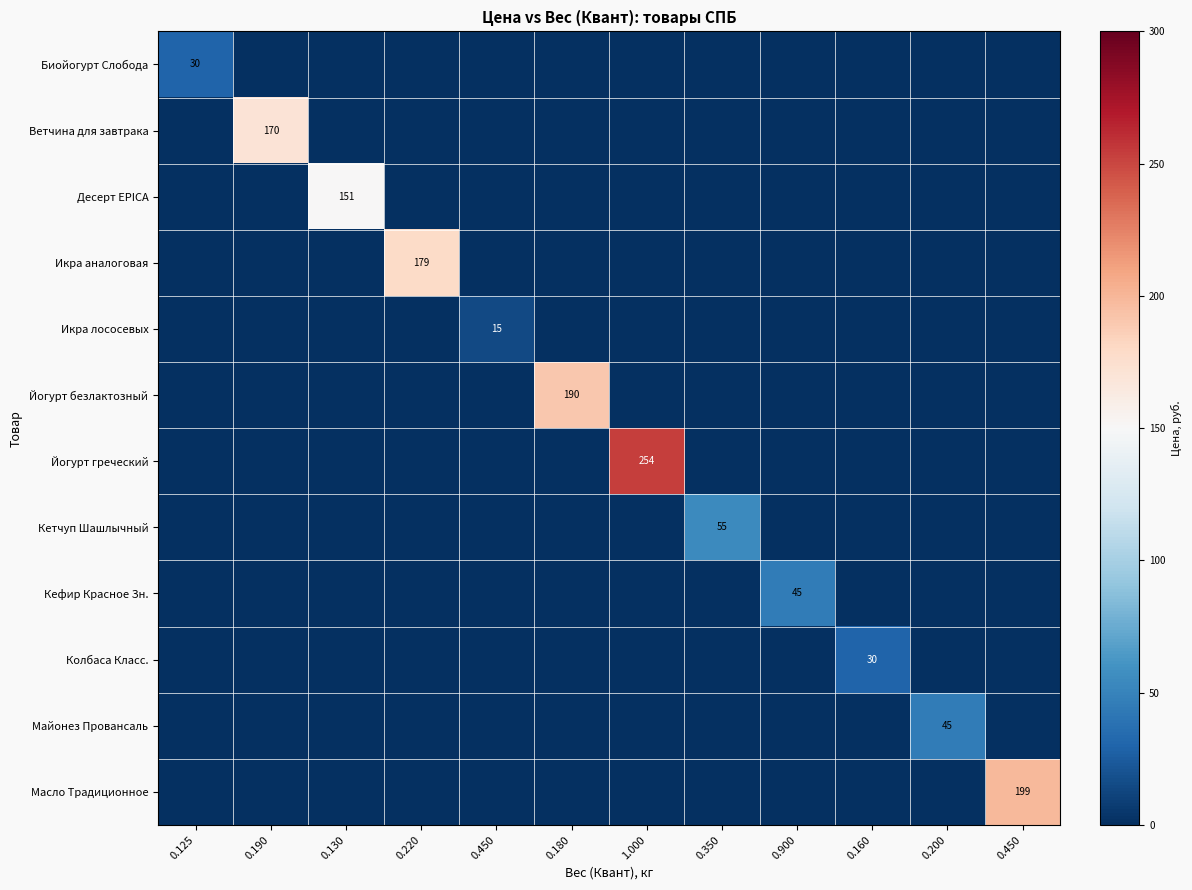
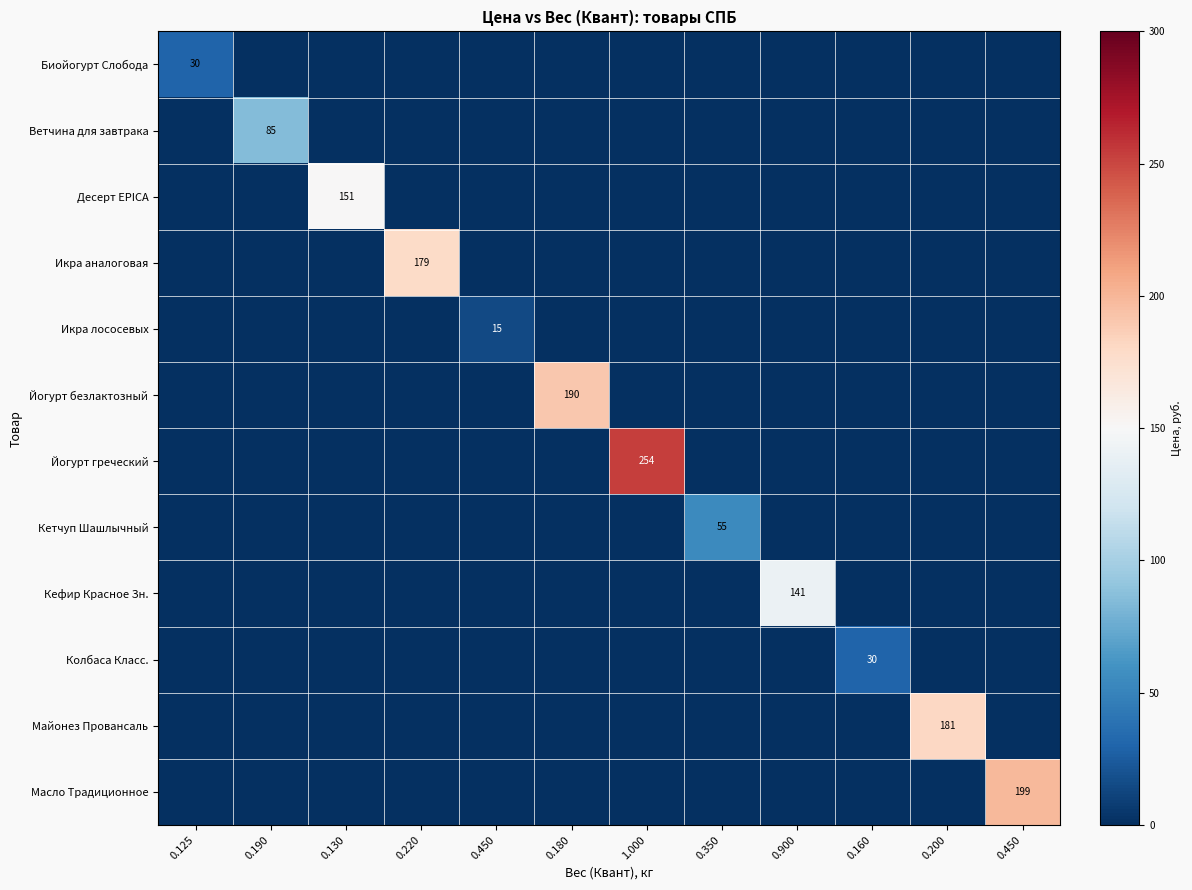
  {
    "Биойогурт Слобода": {
      "0.125": 30
    },
    "Ветчина для завтрака": {
-     "0.190": 170
+     "0.190": 85
    },
    "Десерт EPICA": {
      "0.130": 151
    },
    "Икра аналоговая": {
      "0.220": 179
    },
    "Йогурт безлактозный": {
      "0.180": 190
    },
    "Йогурт греческий": {
      "1.000": 254
    },
    "Кетчуп Шашлычный": {
      "0.350": 55
    },
    "Кефир Красное Зн.": {
-     "0.900": 45
+     "0.900": 141
    },
    "Колбаса Класс.": {
      "0.160": 30
    },
    "Майонез Провансаль": {
-     "0.200": 45
+     "0.200": 181
    }
  }
